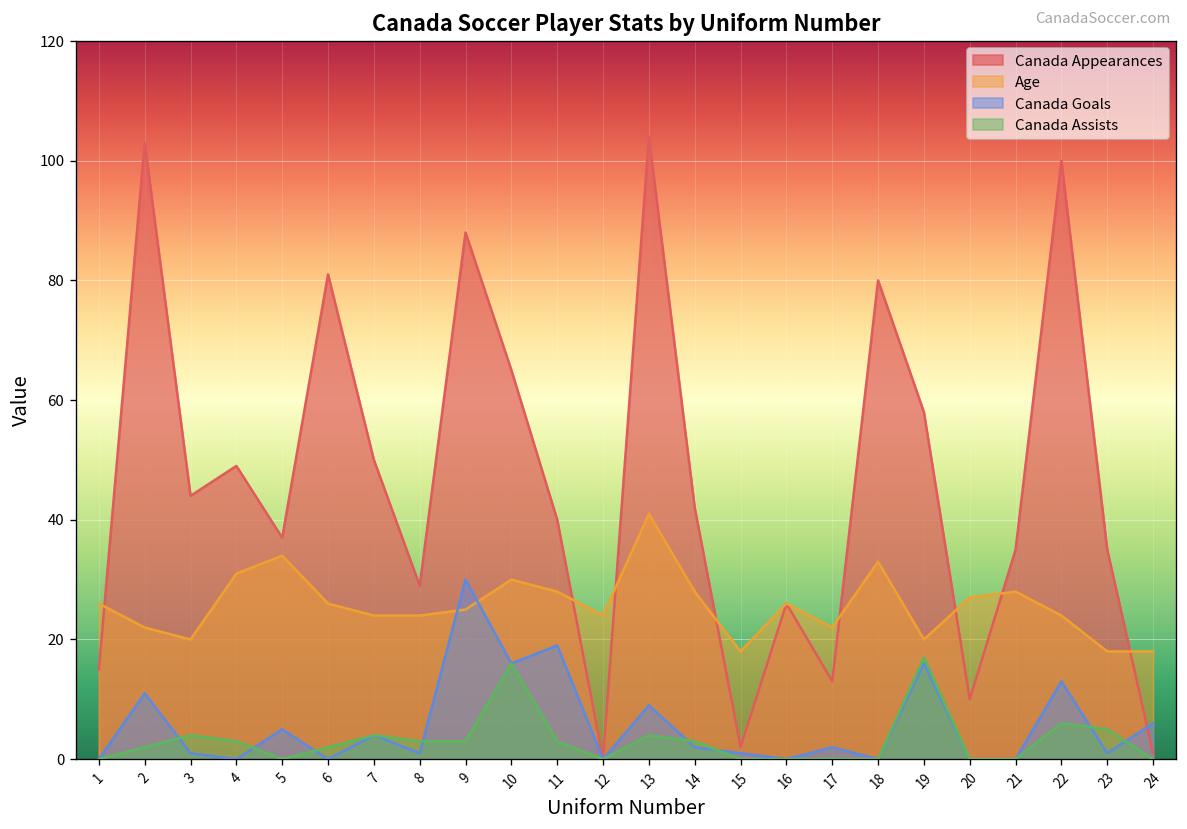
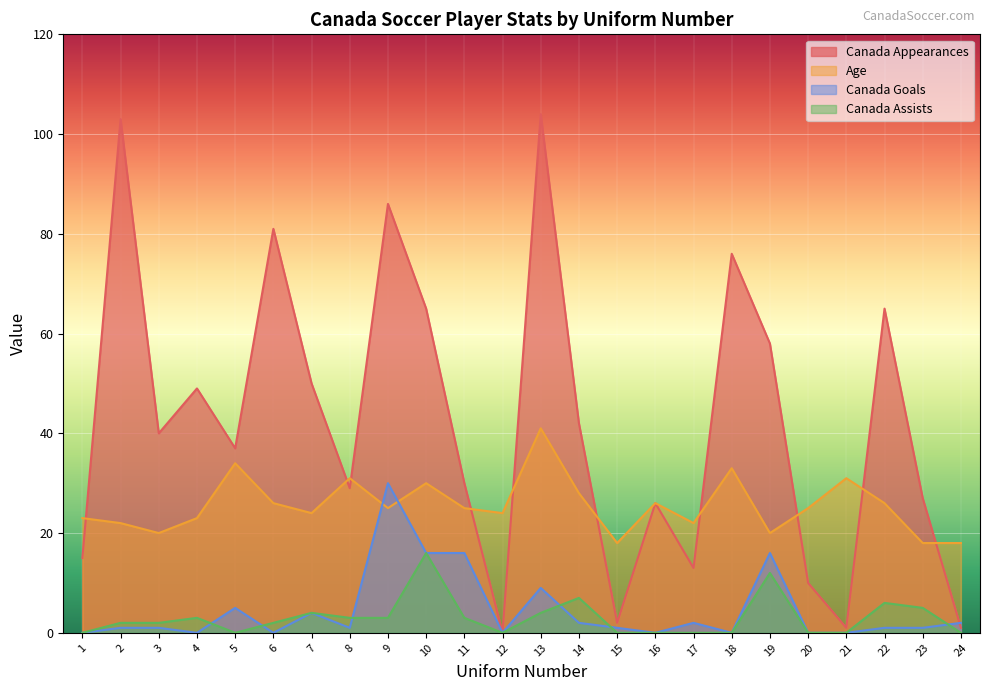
  {
    "Canada Appearances": {
      "1": 15,
      "2": 103,
-     "3": 44,
+     "3": 40,
      "4": 49,
      "5": 37,
      "6": 81,
      "7": 50,
      "8": 29,
-     "9": 88,
+     "9": 86,
      "10": 65,
-     "11": 40,
+     "11": 30,
      "13": 104,
      "14": 42,
      "15": 2,
      "17": 13,
-     "18": 80,
+     "18": 76,
      "19": 58,
      "20": 10,
-     "21": 35,
-     "22": 100,
-     "23": 35,
+     "21": 1,
+     "22": 65,
+     "23": 27,
      "24": 1
    },
    "Age": {
-     "1": 26,
+     "1": 23,
      "2": 22,
      "3": 20,
-     "4": 31,
+     "4": 23,
      "5": 34,
      "6": 26,
      "7": 24,
-     "8": 24,
+     "8": 31,
      "9": 25,
      "10": 30,
-     "11": 28,
+     "11": 25,
      "12": 24,
      "13": 41,
      "14": 28,
      "15": 18,
      "17": 22,
      "18": 33,
      "19": 20,
-     "20": 27,
-     "21": 28,
-     "22": 24,
+     "20": 25,
+     "21": 31,
+     "22": 26,
      "23": 18,
      "24": 18
    },
    "Canada Goals": {
-     "2": 11,
+     "2": 1,
      "3": 1,
      "4": 0,
      "5": 5,
      "6": 0,
      "8": 1,
      "9": 30,
-     "11": 19,
+     "11": 16,
      "13": 9,
      "14": 2,
      "15": 1,
      "17": 2,
      "19": 16,
-     "22": 13,
+     "22": 1,
      "23": 1,
-     "24": 6
+     "24": 2
    },
    "Canada Assists": {
      "2": 2,
-     "3": 4,
+     "3": 2,
      "4": 3,
      "5": 0,
      "6": 2,
      "8": 3,
      "9": 3,
      "11": 3,
      "13": 4,
-     "14": 3,
+     "14": 7,
      "15": 0,
      "17": 0,
-     "19": 17,
+     "19": 12,
      "22": 6,
      "23": 5,
      "24": 0
    }
  }
